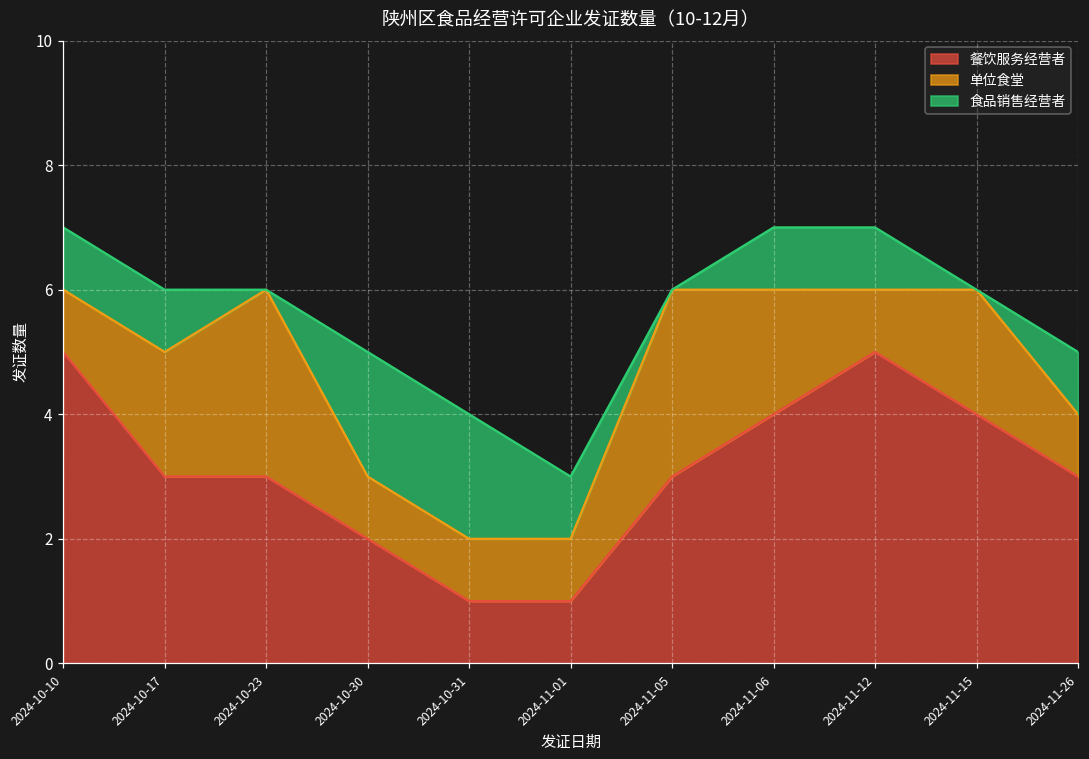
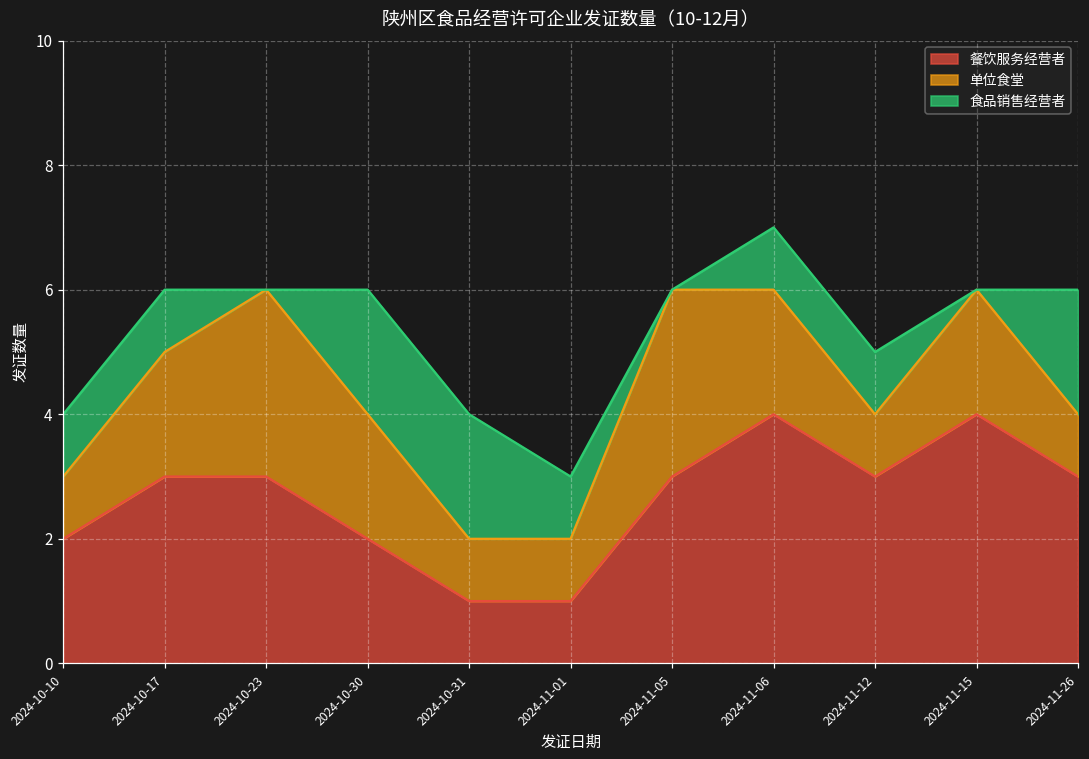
  {
    "餐饮服务经营者": {
-     "2024-10-10": 5,
+     "2024-10-10": 2,
      "2024-10-17": 3,
      "2024-10-23": 3,
      "2024-10-30": 2,
      "2024-10-31": 1,
      "2024-11-01": 1,
      "2024-11-05": 3,
      "2024-11-06": 4,
-     "2024-11-12": 5,
+     "2024-11-12": 3,
      "2024-11-15": 4,
      "2024-11-26": 3
    },
    "单位食堂": {
      "2024-10-10": 1,
      "2024-10-17": 2,
-     "2024-10-30": 1,
+     "2024-10-30": 2,
      "2024-10-31": 1,
      "2024-11-01": 1,
      "2024-11-06": 2,
      "2024-11-12": 1,
      "2024-11-26": 1
    },
    "食品销售经营者": {
      "2024-10-10": 1,
      "2024-10-17": 1,
      "2024-10-30": 2,
      "2024-10-31": 2,
      "2024-11-01": 1,
      "2024-11-06": 1,
      "2024-11-12": 1,
-     "2024-11-26": 1
+     "2024-11-26": 2
    }
  }
